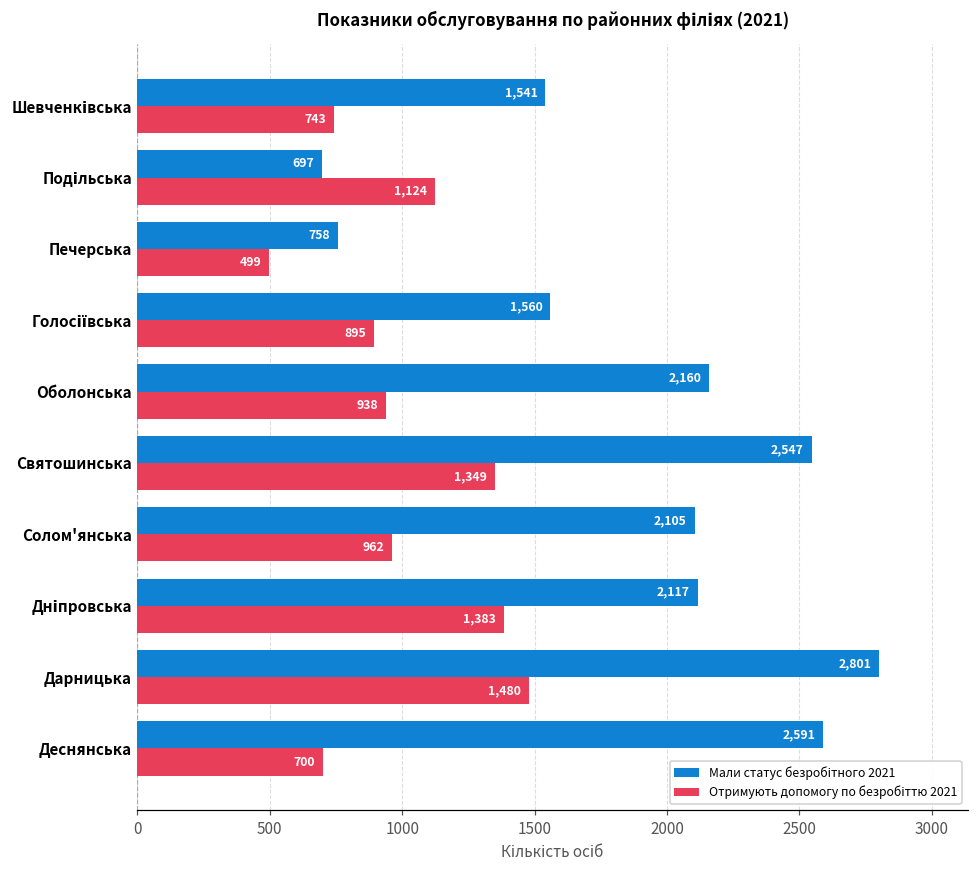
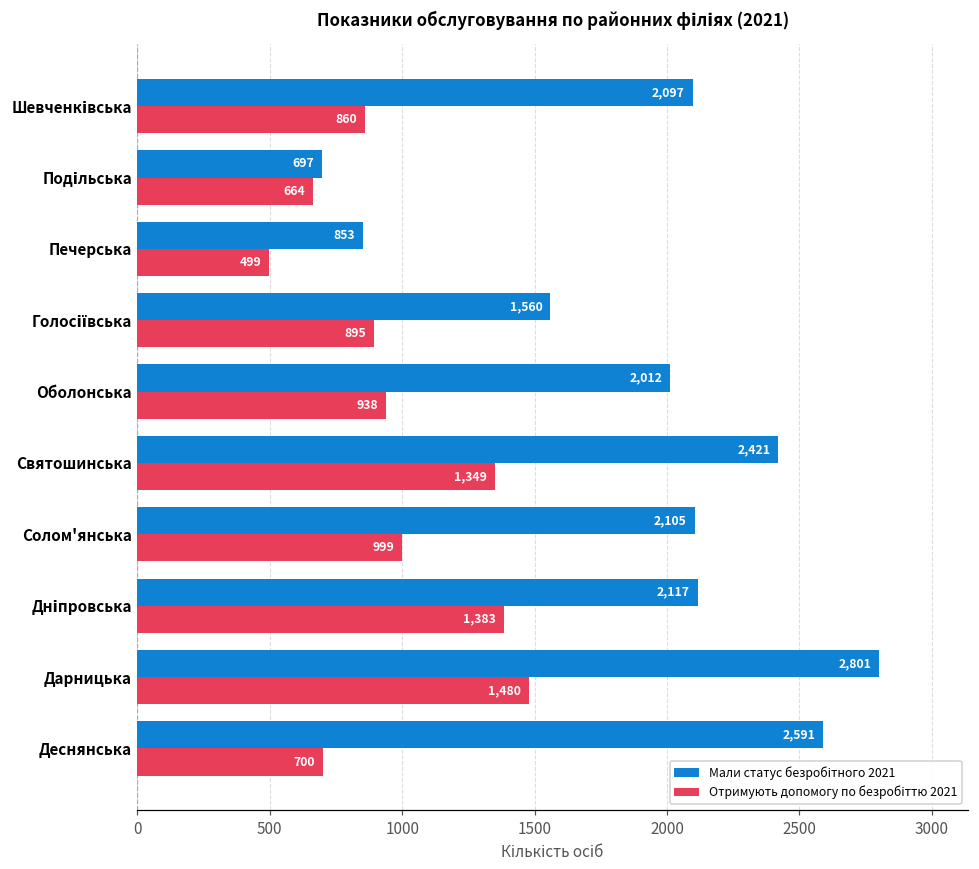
  {
    "Мали статус безробітного 2021": {
-     "Шевченківська": "1,541",
+     "Шевченківська": "2,097",
      "Подільська": "697",
-     "Печерська": "758",
+     "Печерська": "853",
      "Голосіївська": "1,560",
-     "Оболонська": "2,160",
-     "Святошинська": "2,547",
+     "Оболонська": "2,012",
+     "Святошинська": "2,421",
      "Солом'янська": "2,105",
      "Дніпровська": "2,117",
      "Дарницька": "2,801",
      "Деснянська": "2,591"
    },
    "Отримують допомогу по безробіттю 2021": {
-     "Шевченківська": "743",
-     "Подільська": "1,124",
+     "Шевченківська": "860",
+     "Подільська": "664",
      "Печерська": "499",
      "Голосіївська": "895",
      "Оболонська": "938",
      "Святошинська": "1,349",
-     "Солом'янська": "962",
+     "Солом'янська": "999",
      "Дніпровська": "1,383",
      "Дарницька": "1,480",
      "Деснянська": "700"
    }
  }
